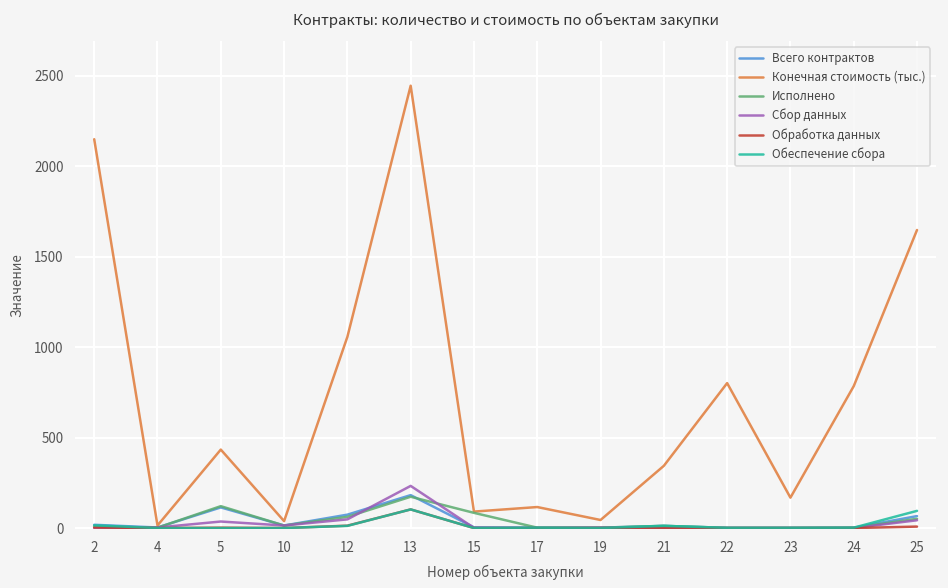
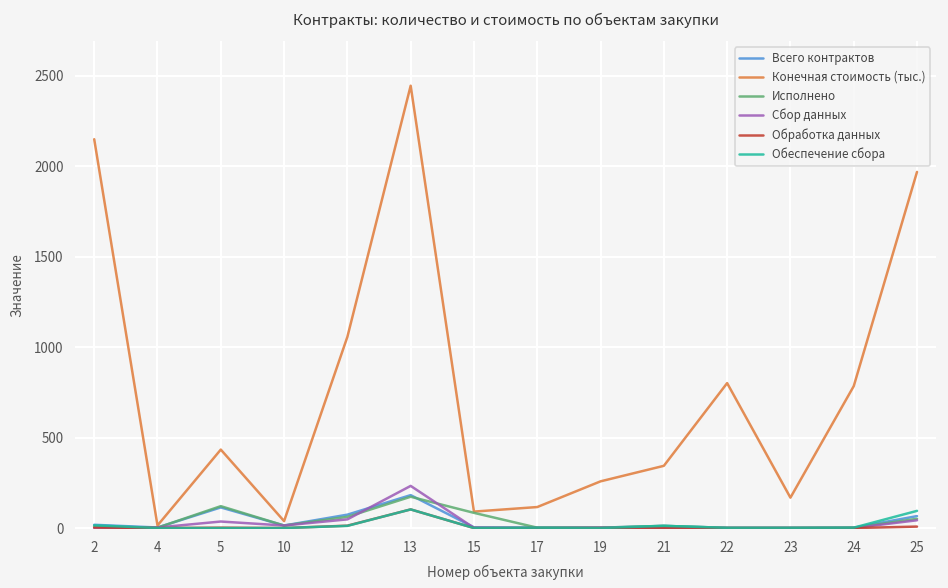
  {
    "Конечная стоимость (тыс.)": {
      "2": 2150,
      "5": 430,
      "10": 40,
      "12": 1060,
      "13": 2450,
      "17": 120,
-     "19": 40,
+     "19": 260,
      "21": 340,
      "22": 800,
      "23": 170,
      "24": 780,
-     "25": 1650
+     "25": 1970
    },
    "Сбор данных": {
      "5": 40,
      "13": 230
    },
    "Обработка данных": {
      "25": 10
    },
    "Обеспечение сбора": {
      "25": 100
    }
  }
